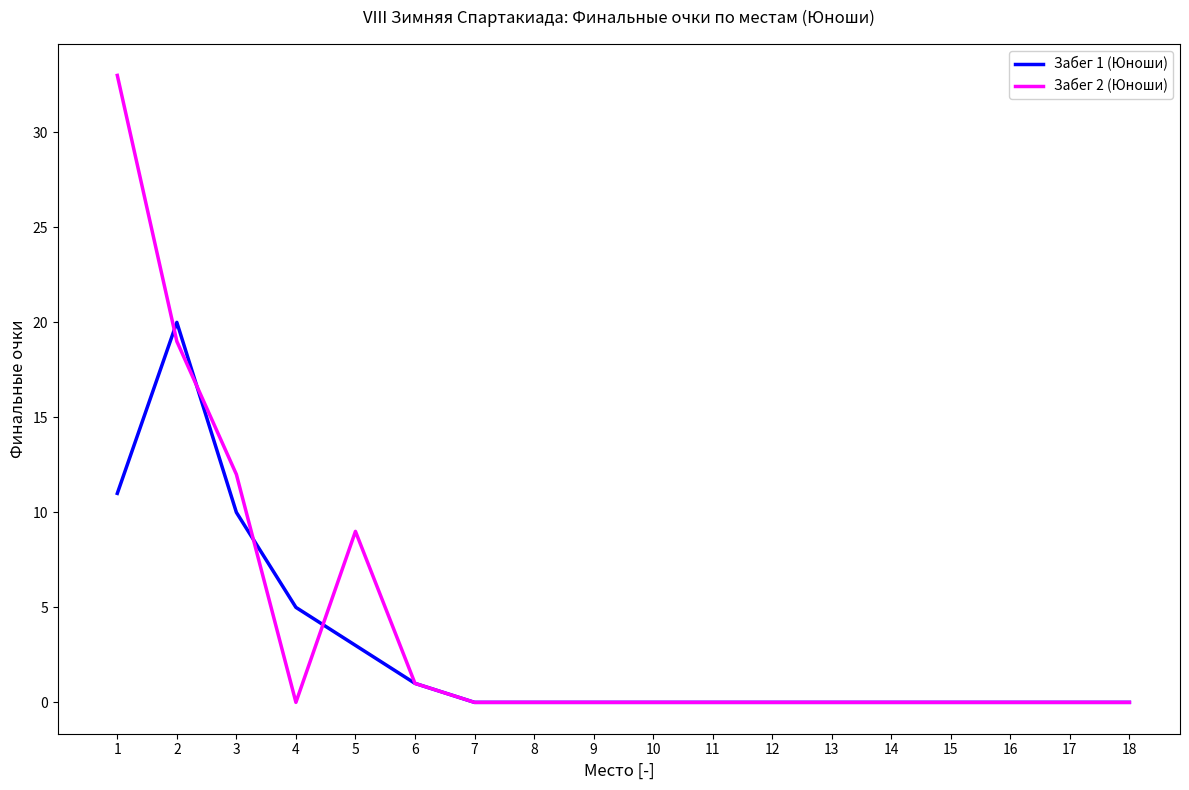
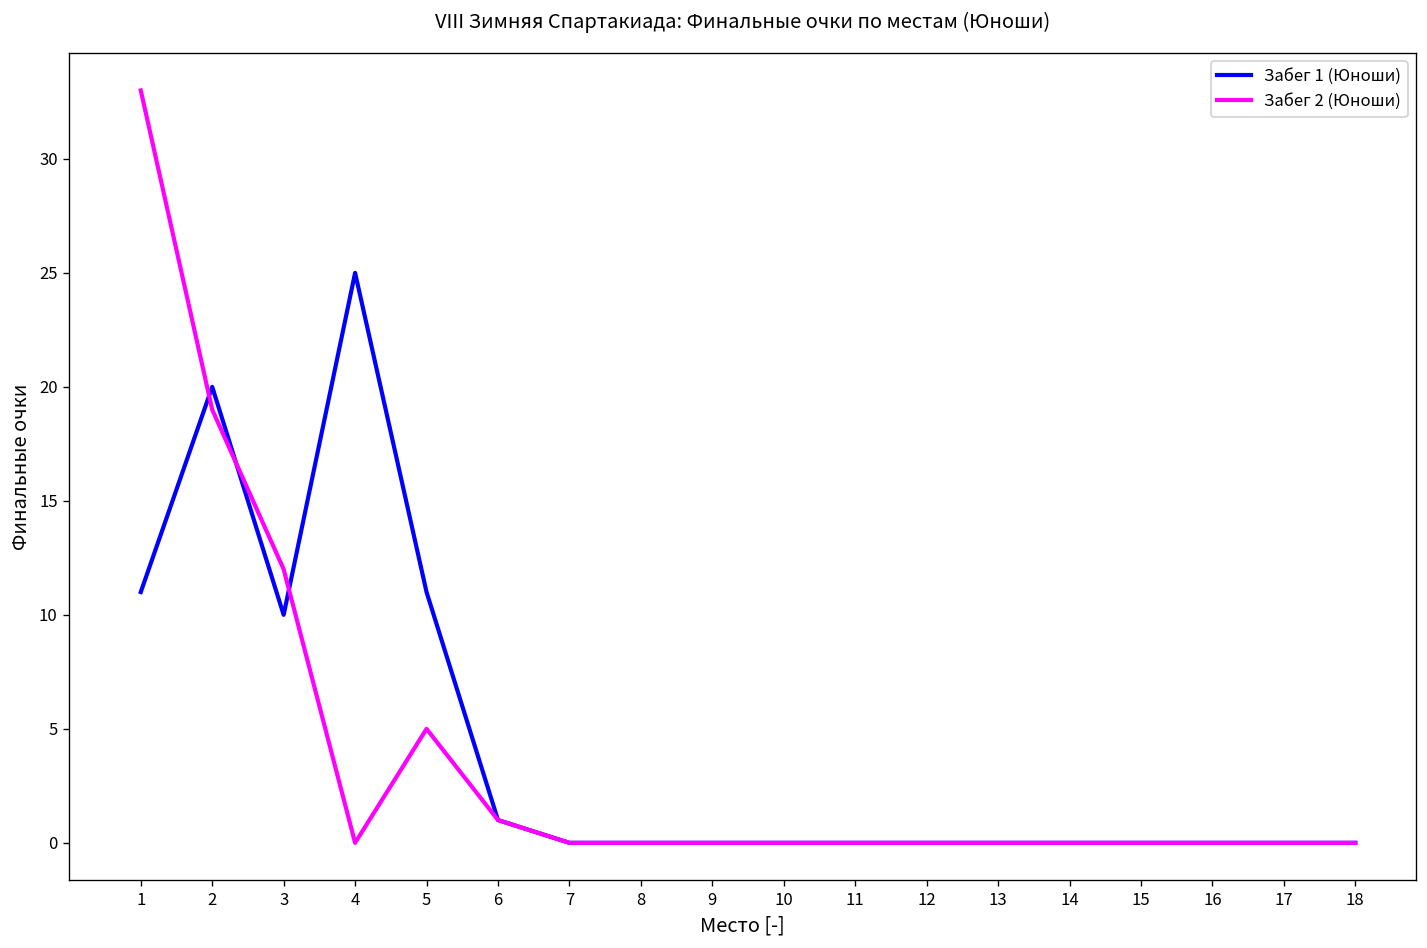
  {
    "Забег 1 (Юноши)": {
      "1": 11,
      "2": 20,
      "3": 10,
-     "4": 5,
-     "5": 3
+     "4": 25,
+     "5": 11
    },
    "Забег 2 (Юноши)": {
      "1": 33,
      "2": 19,
      "3": 12,
      "4": 0,
-     "5": 9
+     "5": 5
    }
  }
